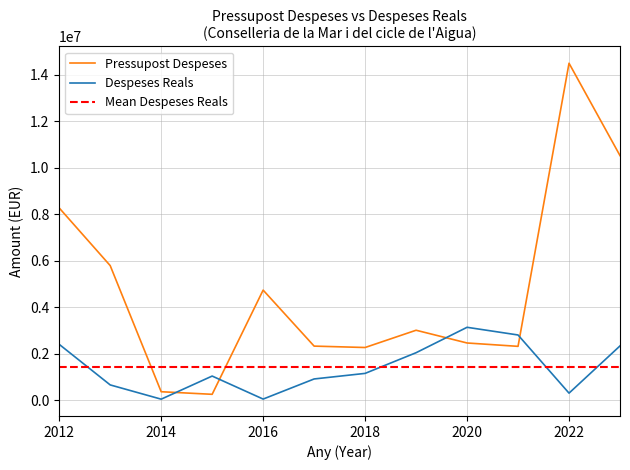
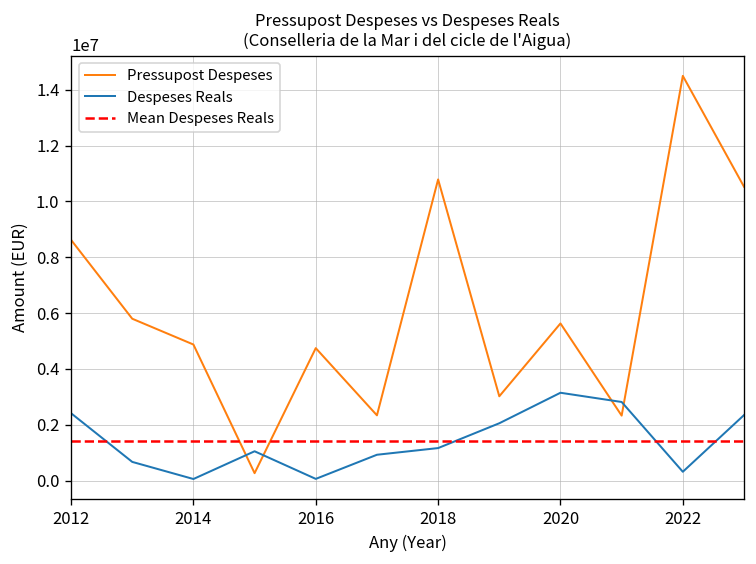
  {
    "Pressupost Despeses": {
-     "2012": 8300000,
-     "2014": 400000,
+     "2012": 8600000,
+     "2014": 4900000,
      "2016": 4700000,
-     "2018": 2300000,
-     "2020": 2500000,
+     "2018": 10800000,
+     "2020": 5600000,
      "2022": 14500000
    },
    "Despeses Reals": {
      "2012": 2400000,
      "2014": 100000,
      "2016": 100000,
      "2018": 1200000,
      "2020": 3100000,
      "2022": 300000
    }
  }
